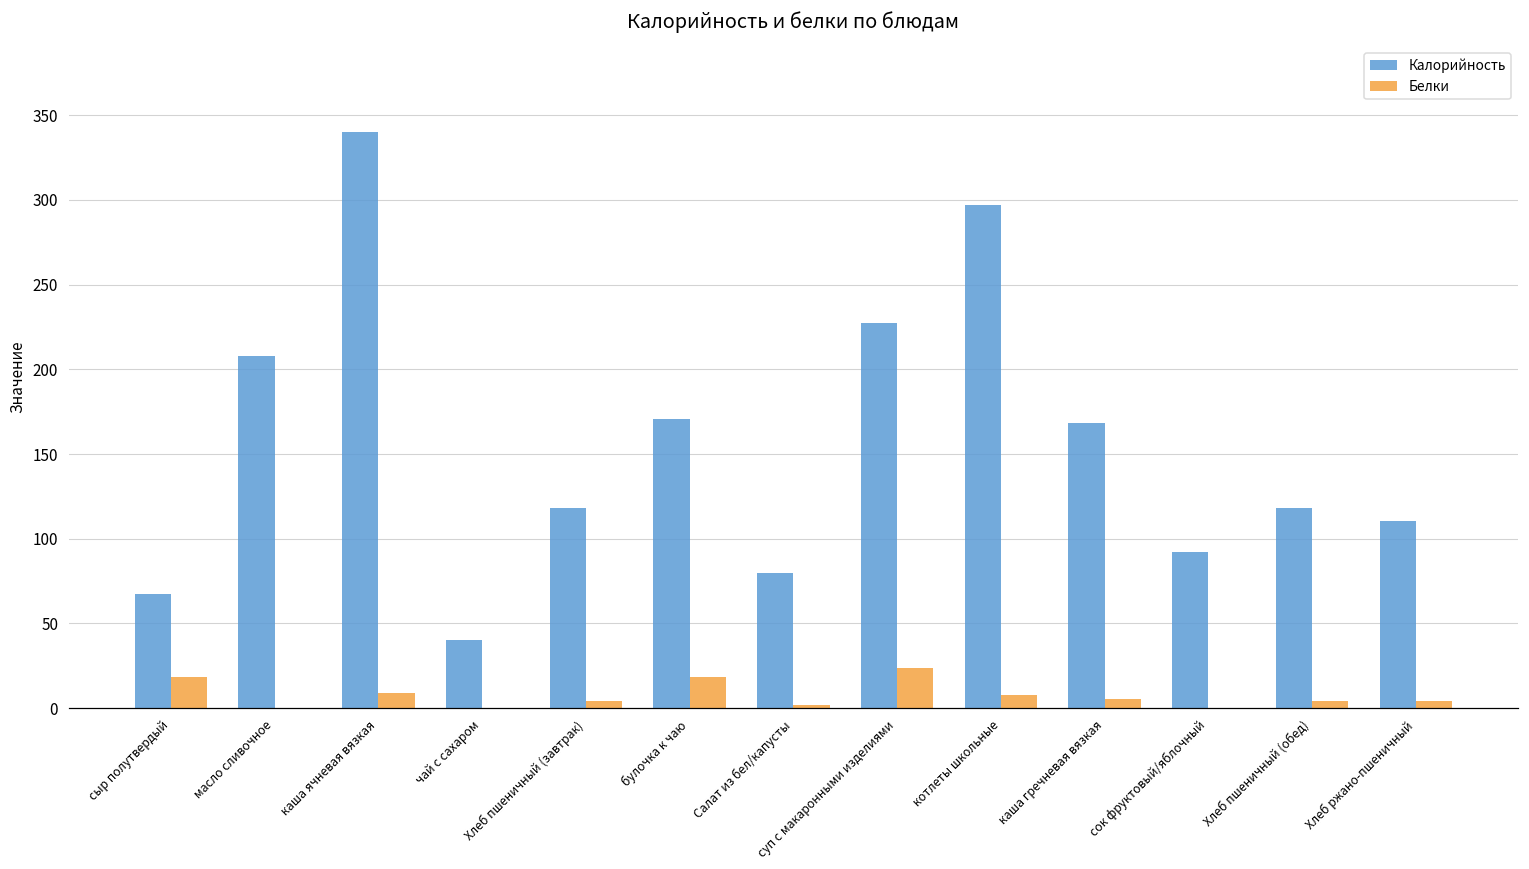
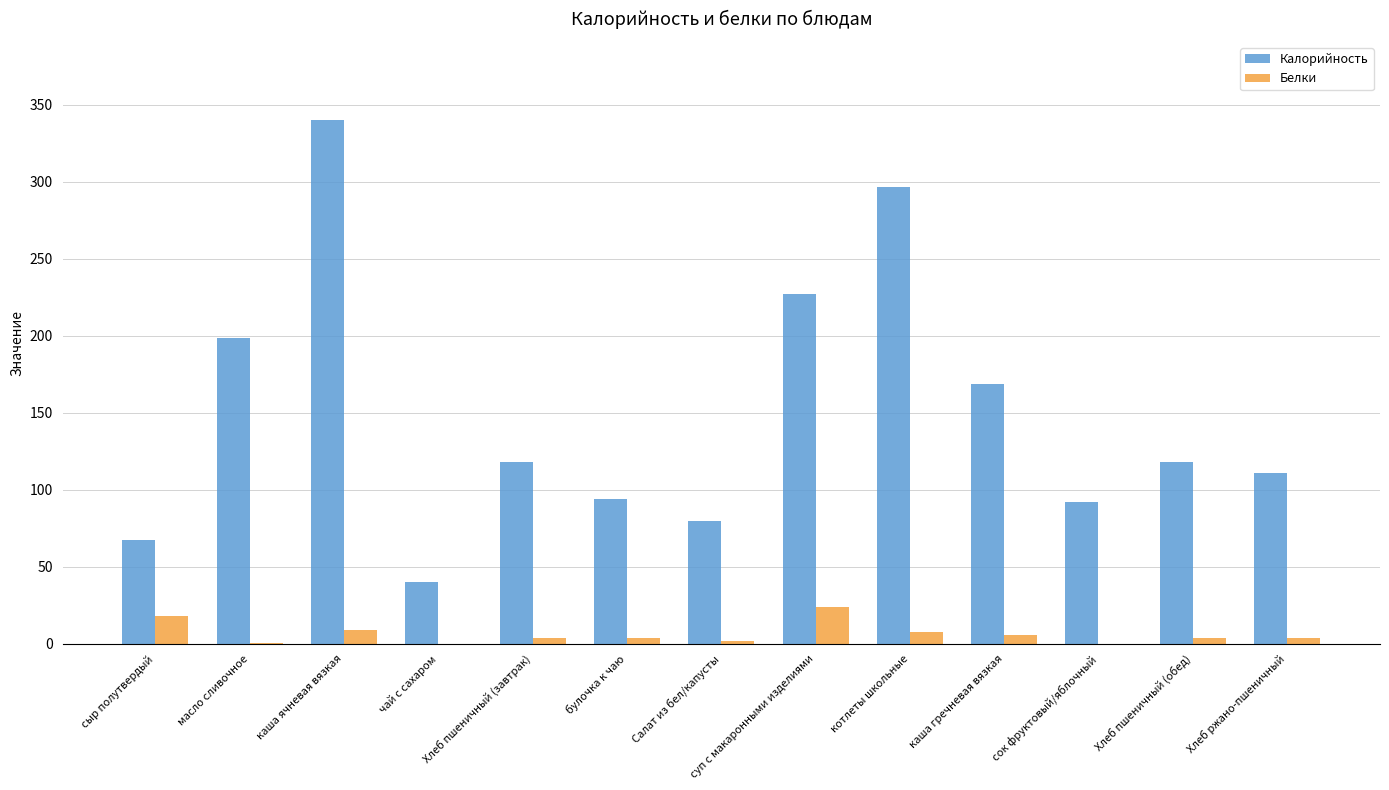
  {
    "Калорийность": {
      "сыр полутвердый": 67,
-     "масло сливочное": 208,
+     "масло сливочное": 198,
      "каша ячневая вязкая": 340,
      "чай с сахаром": 40,
      "Хлеб пшеничный (завтрак)": 118,
-     "булочка к чаю": 171,
+     "булочка к чаю": 94,
      "Салат из бел/капусты": 80,
      "суп с макаронными изделиями": 227,
      "котлеты школьные": 297,
      "каша гречневая вязкая": 169,
      "сок фруктовый/яблочный": 92,
      "Хлеб пшеничный (обед)": 118,
      "Хлеб ржано-пшеничный": 111
    },
    "Белки": {
      "сыр полутвердый": 18,
      "каша ячневая вязкая": 9,
      "чай с сахаром": 0,
      "Хлеб пшеничный (завтрак)": 4,
-     "булочка к чаю": 18,
+     "булочка к чаю": 4,
      "Салат из бел/капусты": 2,
      "суп с макаронными изделиями": 24,
      "котлеты школьные": 8,
      "каша гречневая вязкая": 6,
      "сок фруктовый/яблочный": 0,
      "Хлеб пшеничный (обед)": 4,
      "Хлеб ржано-пшеничный": 4
    }
  }
